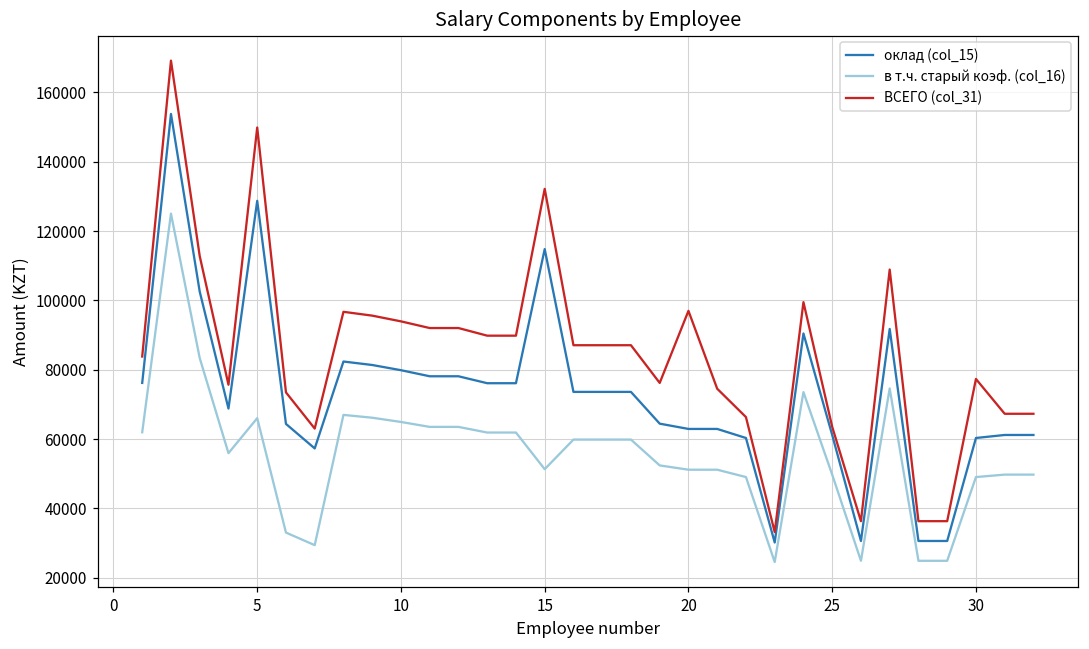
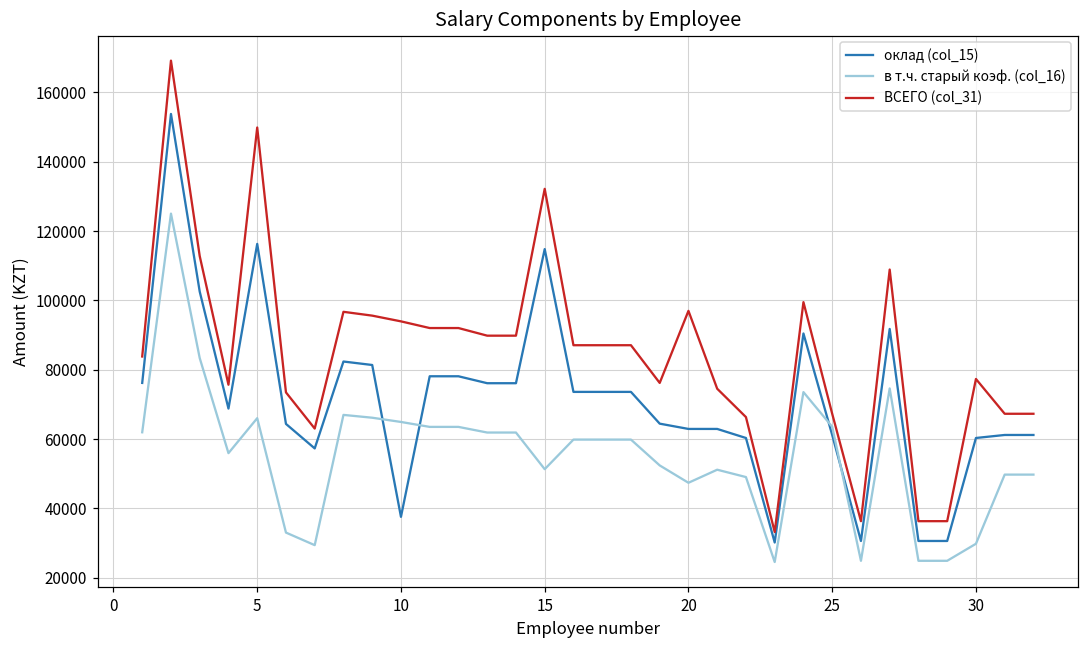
  {
    "оклад (col_15)": {
-     "5": 129000,
-     "10": 80000,
+     "5": 116000,
+     "10": 38000,
      "15": 115000,
      "20": 63000,
      "25": 61000,
      "30": 60000
    },
    "в т.ч. старый коэф. (col_16)": {
      "5": 66000,
      "10": 65000,
      "15": 51000,
-     "20": 51000,
-     "25": 50000,
-     "30": 49000
+     "20": 47000,
+     "25": 64000,
+     "30": 30000
    },
    "ВСЕГО (col_31)": {
      "5": 150000,
      "10": 94000,
      "15": 132000,
      "20": 97000,
-     "25": 64000,
+     "25": 67000,
      "30": 77000
    }
  }
